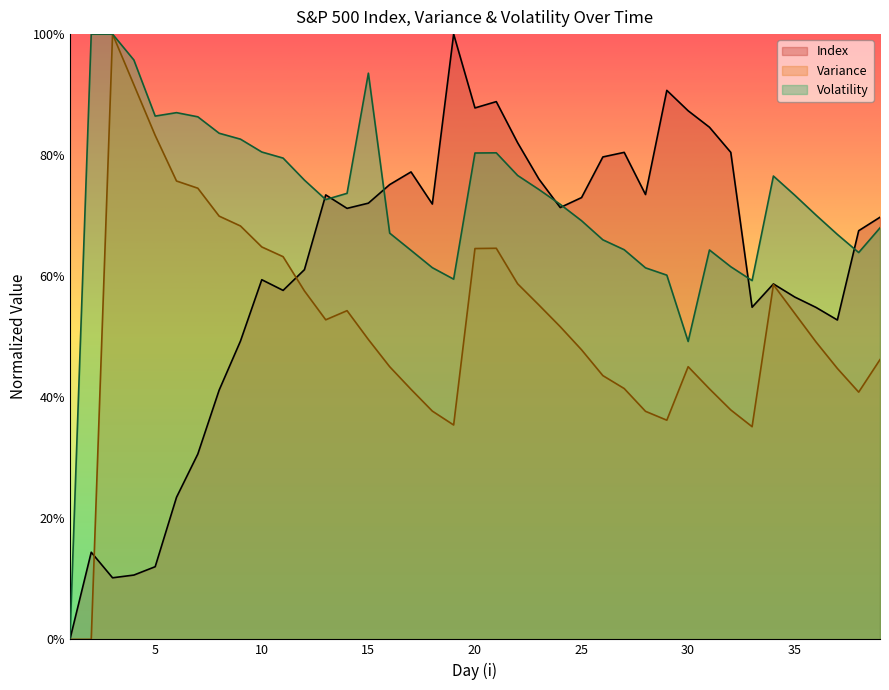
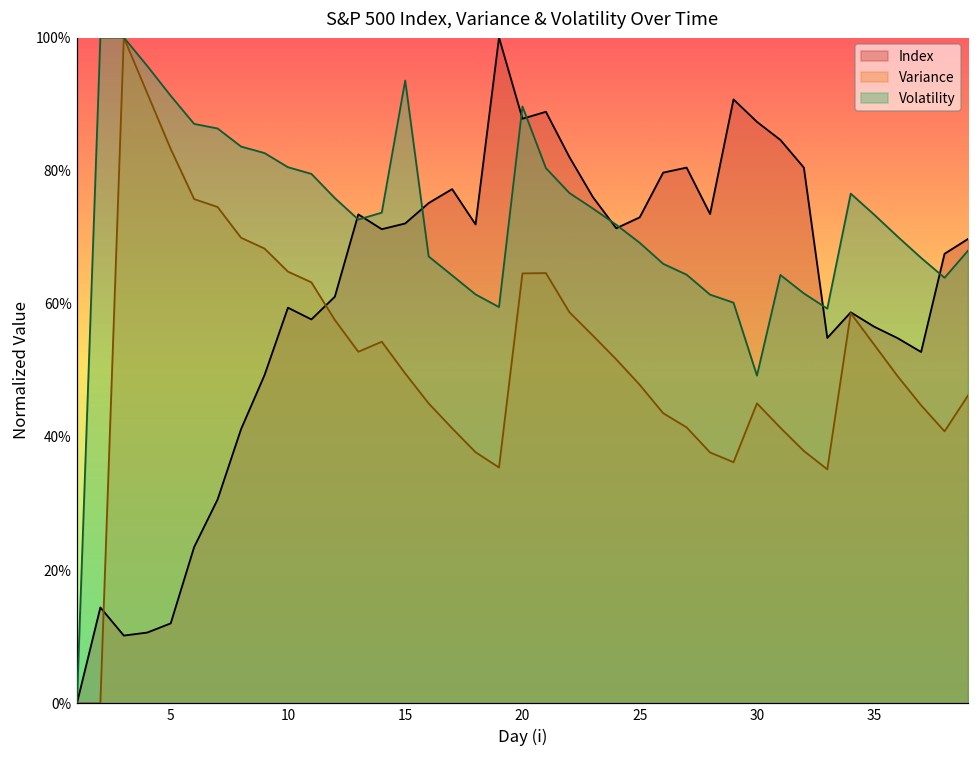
  {
    "Volatility": {
-     "5": "86%",
+     "5": "91%",
      "10": "81%",
      "15": "94%",
-     "20": "80%",
+     "20": "90%",
      "25": "69%",
      "30": "49%",
      "35": "73%"
    }
  }
